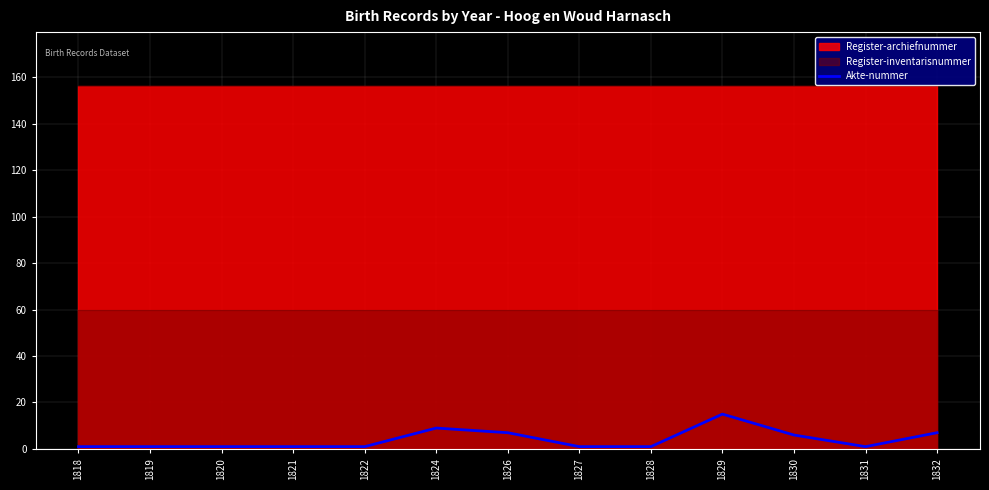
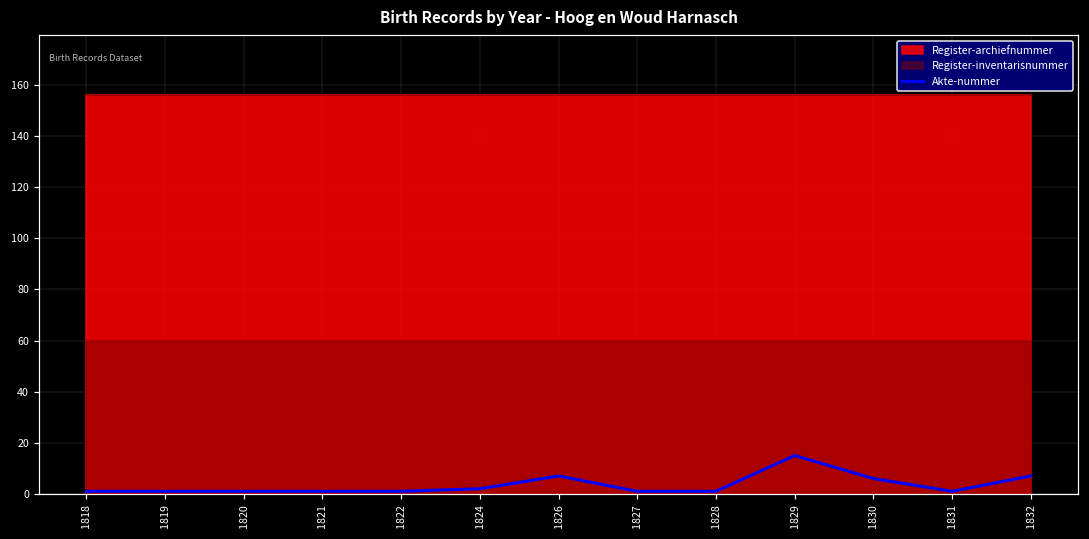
  {
    "Register-archiefnummer": {
      "1818": 156,
      "1819": 156,
      "1820": 156,
      "1821": 156,
      "1822": 156,
      "1824": 156,
      "1826": 156,
      "1827": 156,
      "1828": 156,
      "1829": 156,
      "1830": 156,
      "1831": 156,
      "1832": 156
    },
    "Register-inventarisnummer": {
      "1818": 60,
      "1819": 60,
      "1820": 60,
      "1821": 60,
      "1822": 60,
      "1824": 60,
      "1826": 60,
      "1827": 60,
      "1828": 60,
      "1829": 60,
      "1830": 60,
      "1831": 60,
      "1832": 60
    },
    "Akte-nummer": {
      "1818": 1,
      "1819": 1,
      "1820": 1,
      "1821": 1,
      "1822": 1,
-     "1824": 9,
+     "1824": 2,
      "1826": 7,
      "1827": 1,
      "1828": 1,
      "1829": 15,
      "1830": 6,
      "1831": 1,
      "1832": 7
    }
  }
